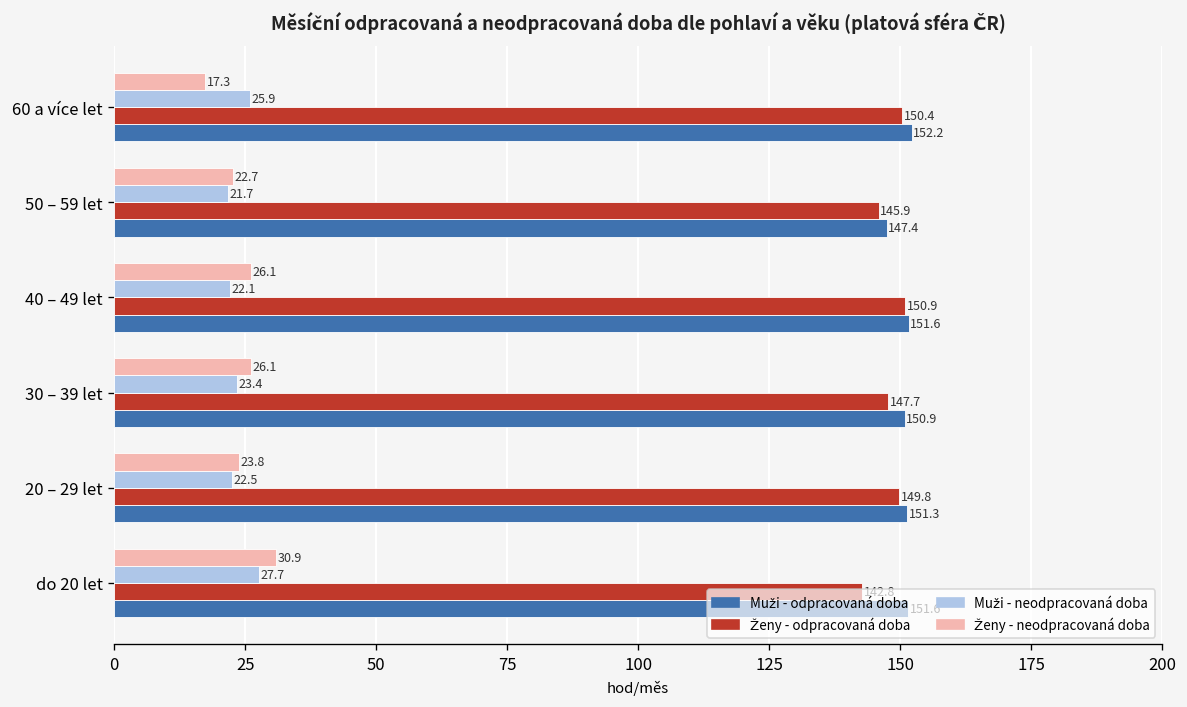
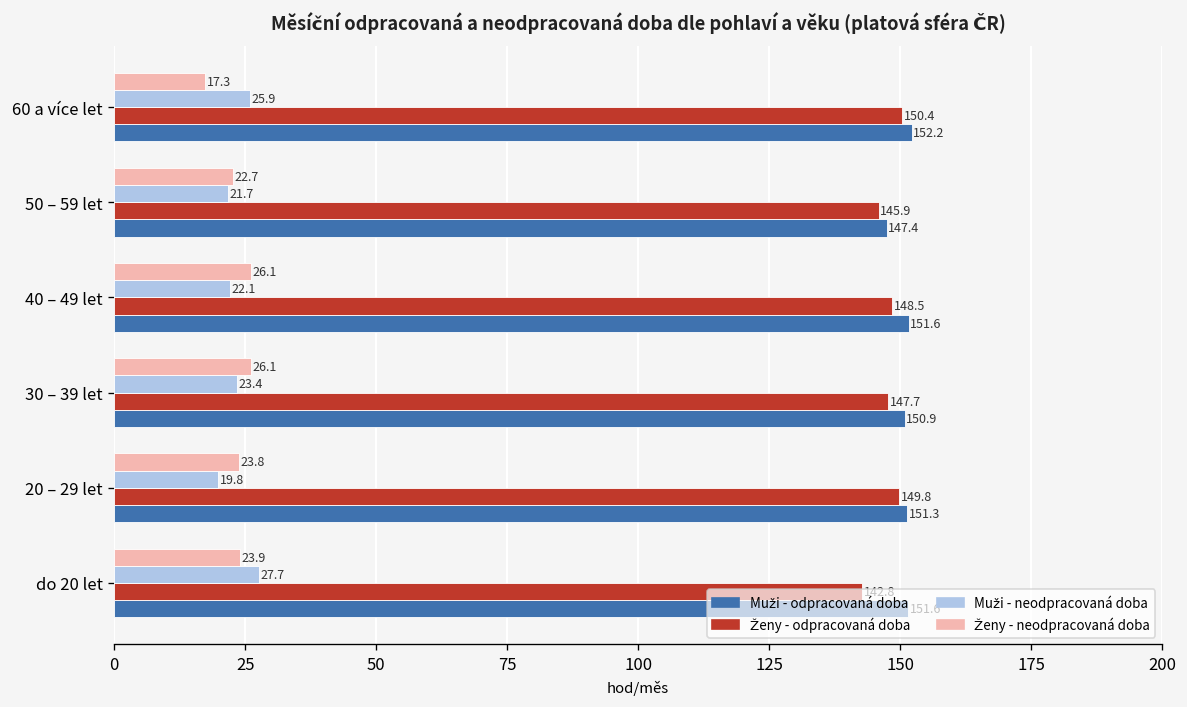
  {
    "Muži - odpracovaná doba": {
      "60 a více let": 152.2,
      "50 – 59 let": 147.4,
      "40 – 49 let": 151.6,
      "30 – 39 let": 150.9,
      "20 – 29 let": 151.3
    },
    "Ženy - odpracovaná doba": {
      "60 a více let": 150.4,
      "50 – 59 let": 145.9,
-     "40 – 49 let": 150.9,
+     "40 – 49 let": 148.5,
      "30 – 39 let": 147.7,
      "20 – 29 let": 149.8
    },
    "Muži - neodpracovaná doba": {
      "60 a více let": 25.9,
      "50 – 59 let": 21.7,
      "40 – 49 let": 22.1,
      "30 – 39 let": 23.4,
-     "20 – 29 let": 22.5,
+     "20 – 29 let": 19.8,
      "do 20 let": 27.7
    },
    "Ženy - neodpracovaná doba": {
      "60 a více let": 17.3,
      "50 – 59 let": 22.7,
      "40 – 49 let": 26.1,
      "30 – 39 let": 26.1,
      "20 – 29 let": 23.8,
-     "do 20 let": 30.9
+     "do 20 let": 23.9
    }
  }
